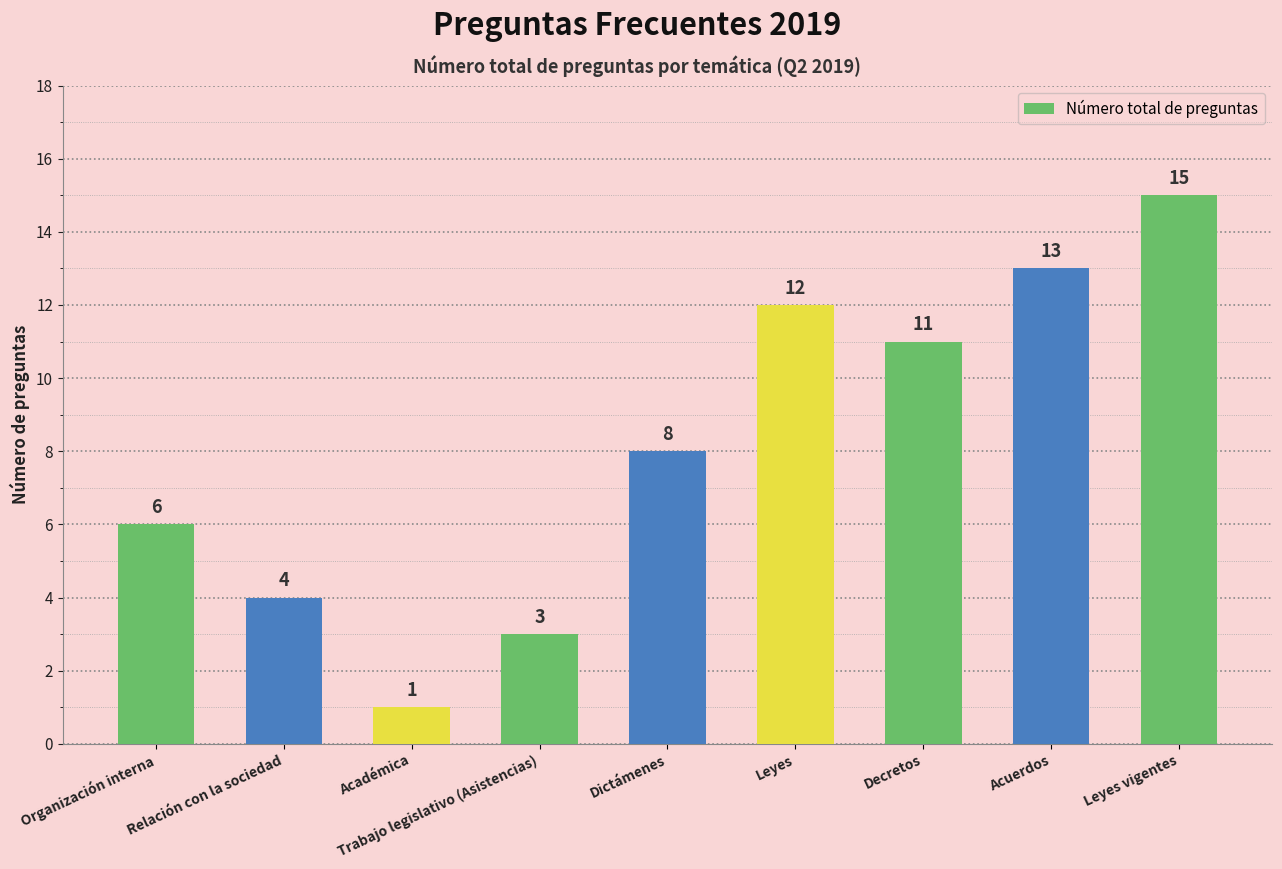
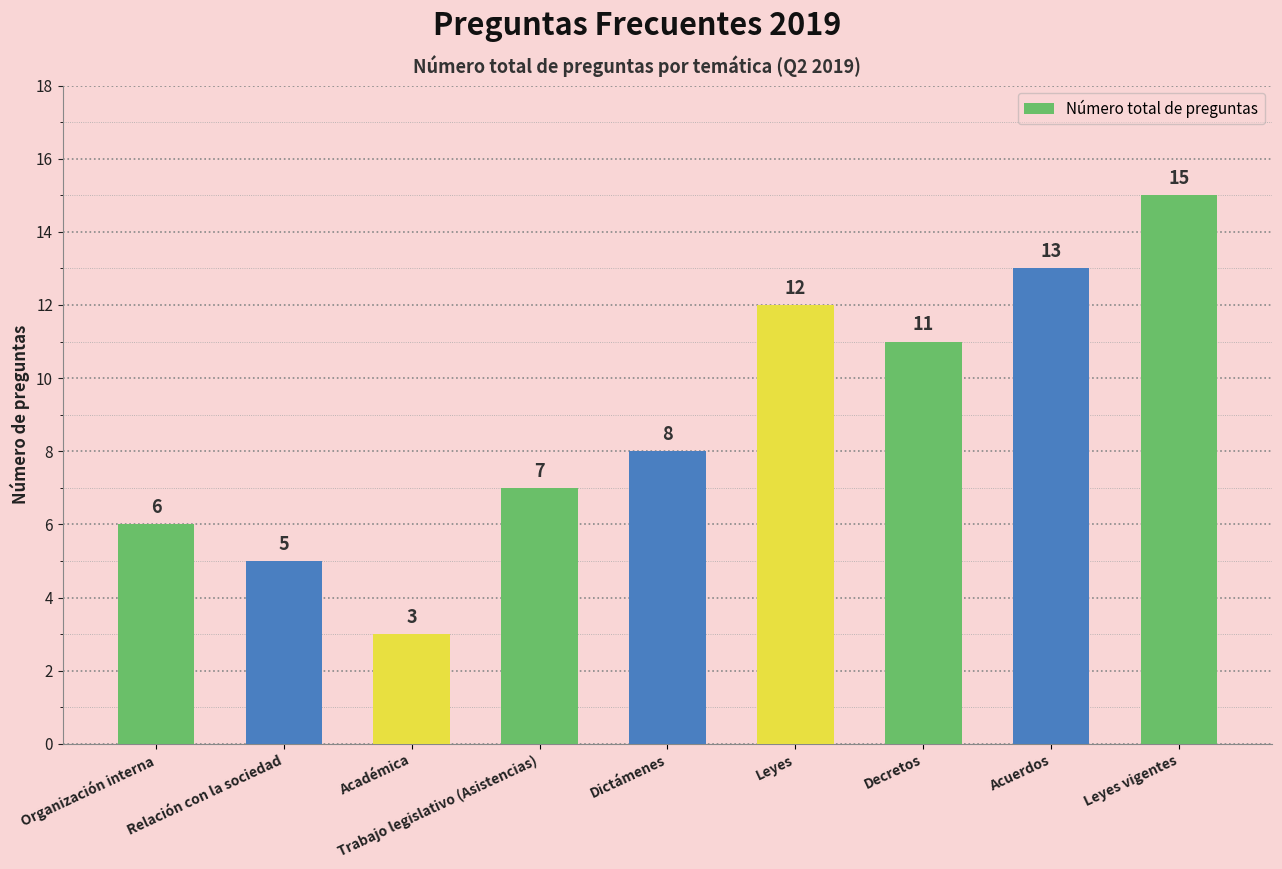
  {
    "Organización interna": 6,
-   "Relación con la sociedad": 4,
-   "Académica": 1,
-   "Trabajo legislativo (Asistencias)": 3,
+   "Relación con la sociedad": 5,
+   "Académica": 3,
+   "Trabajo legislativo (Asistencias)": 7,
    "Dictámenes": 8,
    "Leyes": 12,
    "Decretos": 11,
    "Acuerdos": 13,
    "Leyes vigentes": 15
  }
